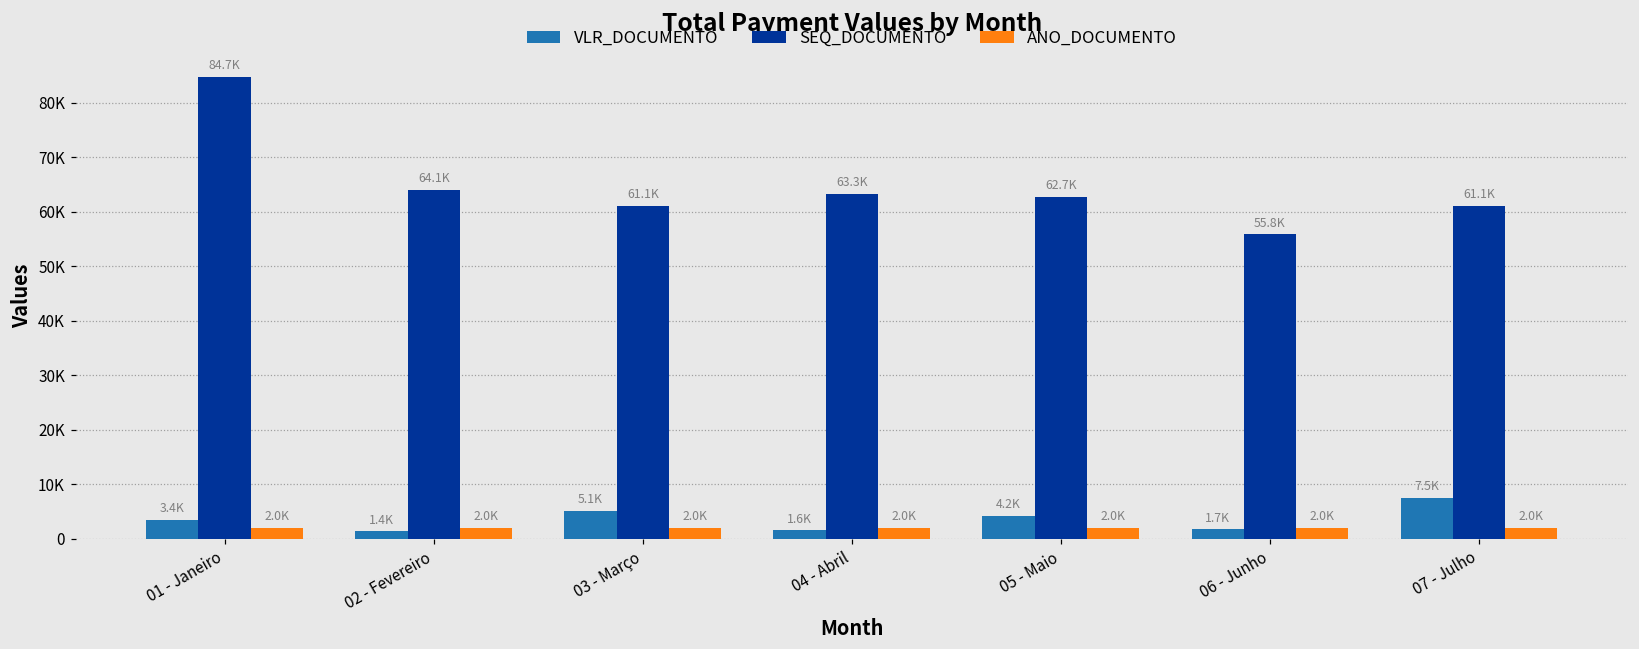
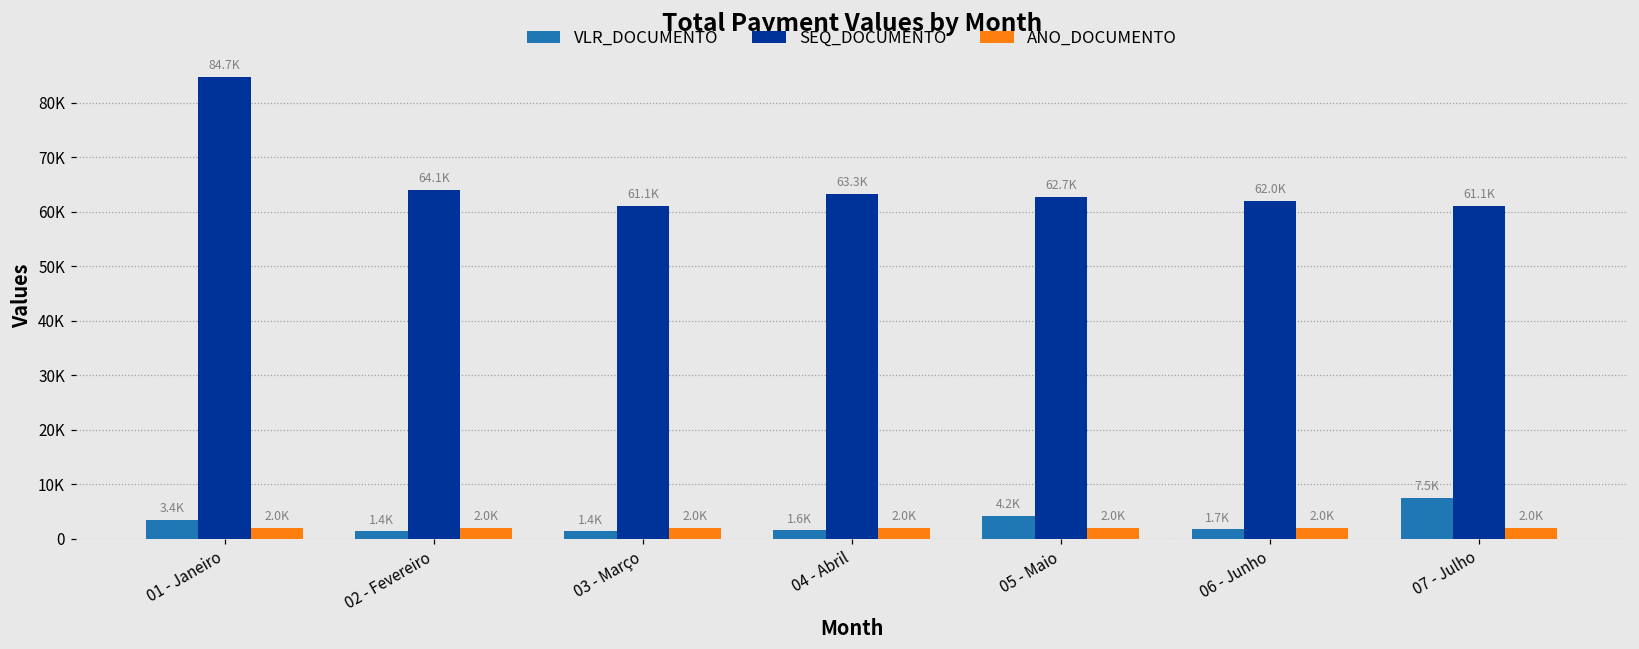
  {
    "VLR_DOCUMENTO": {
      "01 - Janeiro": "3.4K",
      "02 - Fevereiro": "1.4K",
-     "03 - Março": "5.1K",
+     "03 - Março": "1.4K",
      "04 - Abril": "1.6K",
      "05 - Maio": "4.2K",
      "06 - Junho": "1.7K",
      "07 - Julho": "7.5K"
    },
    "SEQ_DOCUMENTO": {
      "01 - Janeiro": "84.7K",
      "02 - Fevereiro": "64.1K",
      "03 - Março": "61.1K",
      "04 - Abril": "63.3K",
      "05 - Maio": "62.7K",
-     "06 - Junho": "55.8K",
+     "06 - Junho": "62.0K",
      "07 - Julho": "61.1K"
    },
    "ANO_DOCUMENTO": {
      "01 - Janeiro": "2.0K",
      "02 - Fevereiro": "2.0K",
      "03 - Março": "2.0K",
      "04 - Abril": "2.0K",
      "05 - Maio": "2.0K",
      "06 - Junho": "2.0K",
      "07 - Julho": "2.0K"
    }
  }
